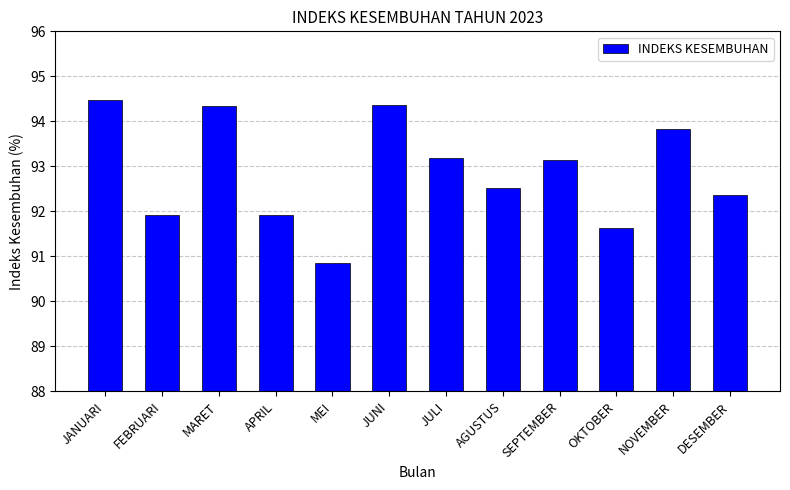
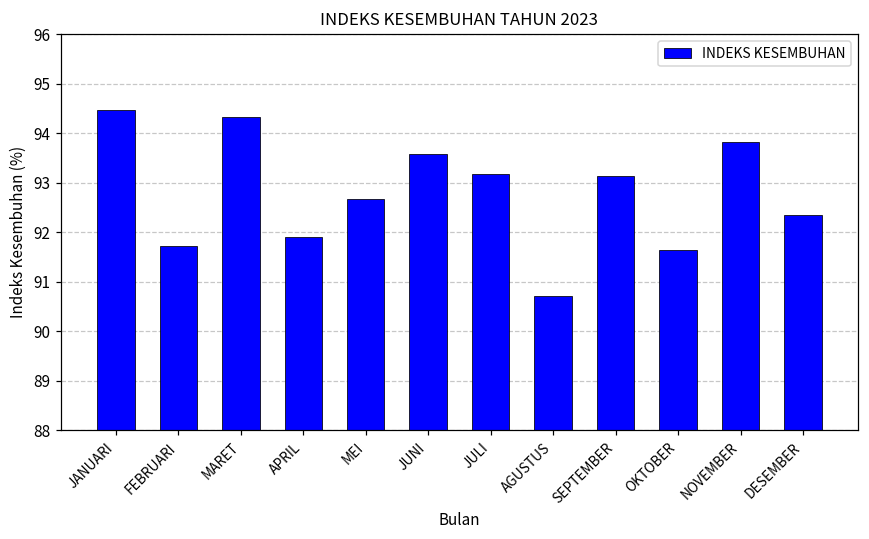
  {
    "JANUARI": 94.5,
-   "FEBRUARI": 91.9,
+   "FEBRUARI": 91.7,
    "MARET": 94.3,
    "APRIL": 91.9,
-   "MEI": 90.8,
-   "JUNI": 94.4,
+   "MEI": 92.7,
+   "JUNI": 93.6,
    "JULI": 93.2,
-   "AGUSTUS": 92.5,
+   "AGUSTUS": 90.7,
    "SEPTEMBER": 93.1,
    "OKTOBER": 91.6,
    "NOVEMBER": 93.8,
    "DESEMBER": 92.4
  }
